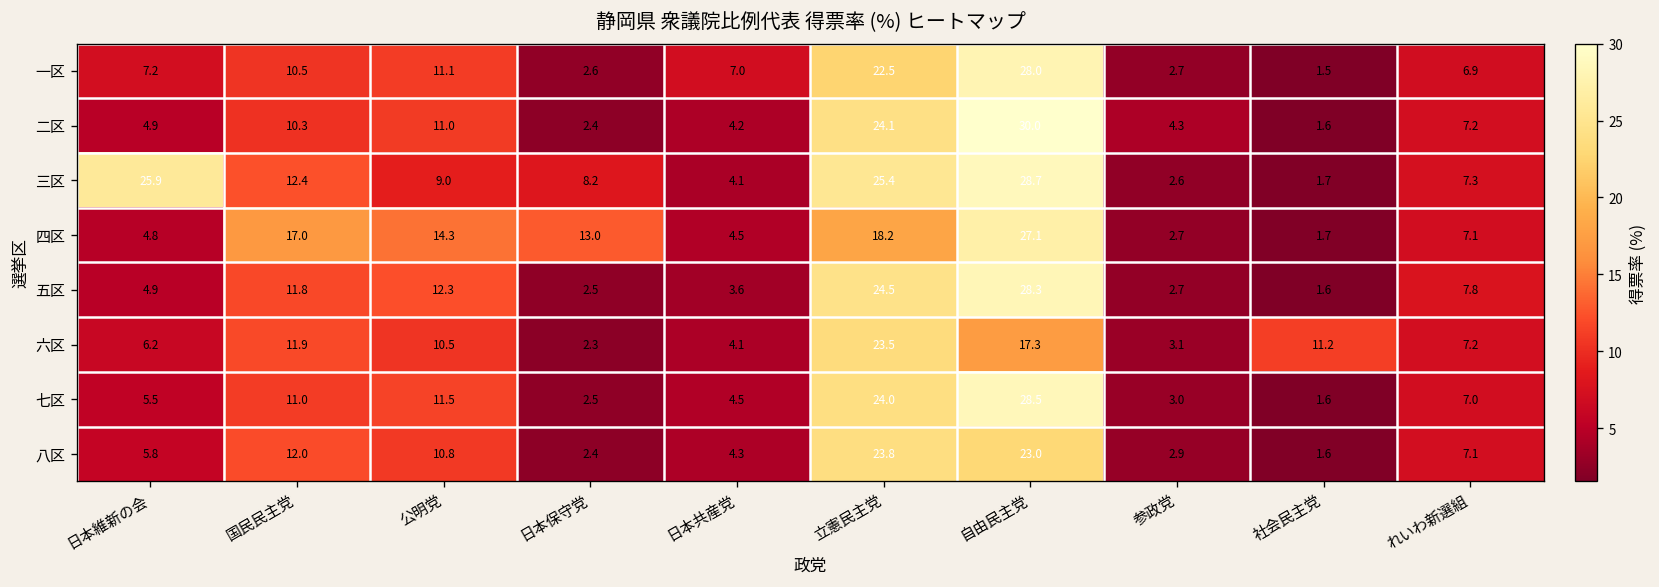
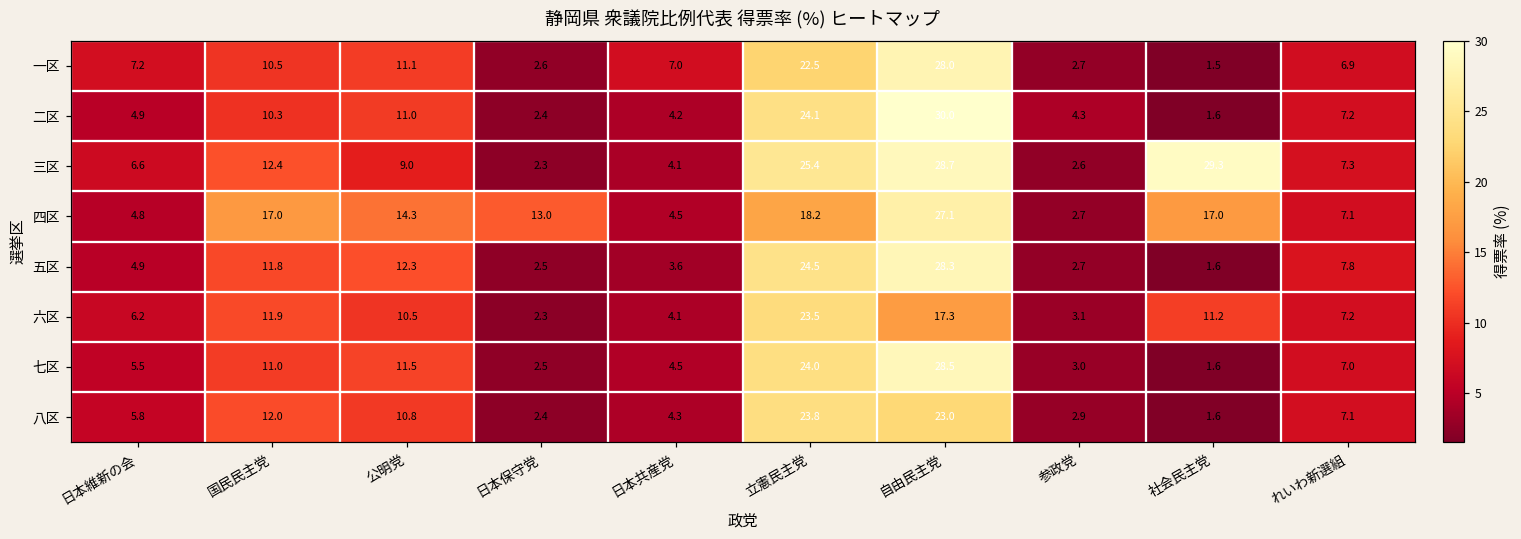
  {
    "一区": {
      "日本維新の会": 7.2,
      "国民民主党": 10.5,
      "公明党": 11.1,
      "日本保守党": 2.6,
      "日本共産党": 7.0,
      "立憲民主党": 22.5,
      "自由民主党": 28.0,
      "参政党": 2.7,
      "社会民主党": 1.5,
      "れいわ新選組": 6.9
    },
    "二区": {
      "日本維新の会": 4.9,
      "国民民主党": 10.3,
      "公明党": 11.0,
      "日本保守党": 2.4,
      "日本共産党": 4.2,
      "立憲民主党": 24.1,
      "自由民主党": 30.0,
      "参政党": 4.3,
      "社会民主党": 1.6,
      "れいわ新選組": 7.2
    },
    "三区": {
-     "日本維新の会": 25.9,
+     "日本維新の会": 6.6,
      "国民民主党": 12.4,
      "公明党": 9.0,
-     "日本保守党": 8.2,
+     "日本保守党": 2.3,
      "日本共産党": 4.1,
      "立憲民主党": 25.4,
      "自由民主党": 28.7,
      "参政党": 2.6,
-     "社会民主党": 1.7,
+     "社会民主党": 29.3,
      "れいわ新選組": 7.3
    },
    "四区": {
      "日本維新の会": 4.8,
      "国民民主党": 17.0,
      "公明党": 14.3,
      "日本保守党": 13.0,
      "日本共産党": 4.5,
      "立憲民主党": 18.2,
      "自由民主党": 27.1,
      "参政党": 2.7,
-     "社会民主党": 1.7,
+     "社会民主党": 17.0,
      "れいわ新選組": 7.1
    },
    "五区": {
      "日本維新の会": 4.9,
      "国民民主党": 11.8,
      "公明党": 12.3,
      "日本保守党": 2.5,
      "日本共産党": 3.6,
      "立憲民主党": 24.5,
      "自由民主党": 28.3,
      "参政党": 2.7,
      "社会民主党": 1.6,
      "れいわ新選組": 7.8
    },
    "六区": {
      "日本維新の会": 6.2,
      "国民民主党": 11.9,
      "公明党": 10.5,
      "日本保守党": 2.3,
      "日本共産党": 4.1,
      "立憲民主党": 23.5,
      "自由民主党": 17.3,
      "参政党": 3.1,
      "社会民主党": 11.2,
      "れいわ新選組": 7.2
    },
    "七区": {
      "日本維新の会": 5.5,
      "国民民主党": 11.0,
      "公明党": 11.5,
      "日本保守党": 2.5,
      "日本共産党": 4.5,
      "立憲民主党": 24.0,
      "自由民主党": 28.5,
      "参政党": 3.0,
      "社会民主党": 1.6,
      "れいわ新選組": 7.0
    },
    "八区": {
      "日本維新の会": 5.8,
      "国民民主党": 12.0,
      "公明党": 10.8,
      "日本保守党": 2.4,
      "日本共産党": 4.3,
      "立憲民主党": 23.8,
      "自由民主党": 23.0,
      "参政党": 2.9,
      "社会民主党": 1.6,
      "れいわ新選組": 7.1
    }
  }
